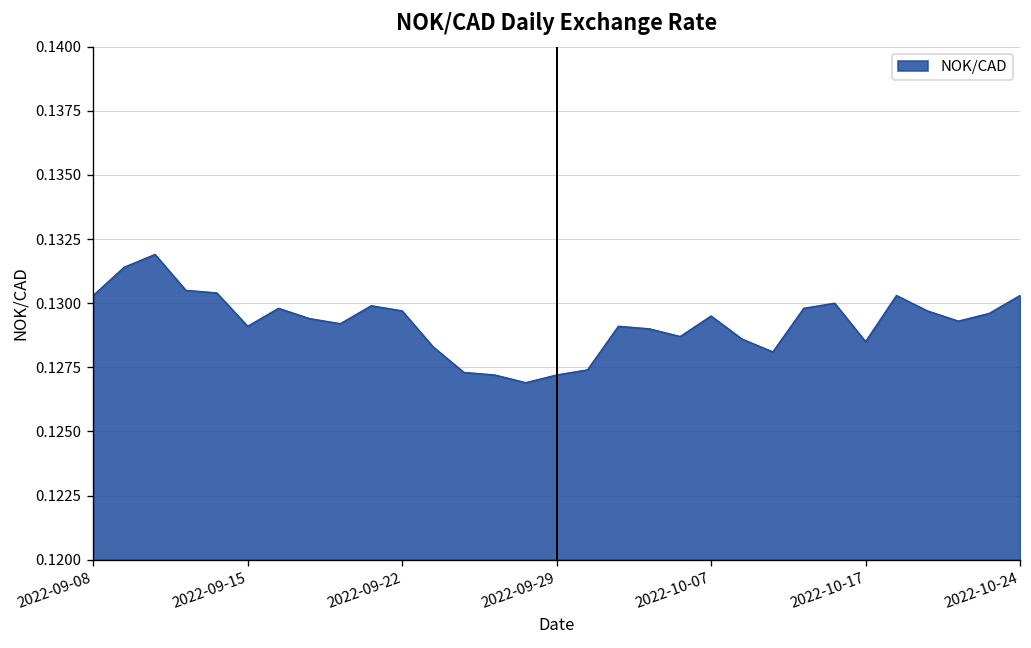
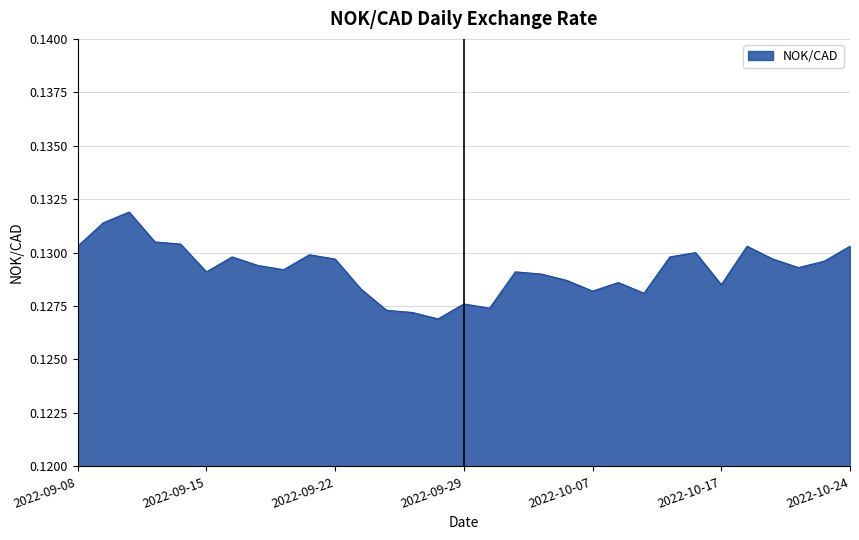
  {
    "2022-09-08": 0.1303,
    "2022-09-15": 0.1291,
    "2022-09-22": 0.1297,
-   "2022-09-29": 0.1272,
-   "2022-10-07": 0.1295,
+   "2022-09-29": 0.1276,
+   "2022-10-07": 0.1282,
    "2022-10-17": 0.1285,
    "2022-10-24": 0.1303
  }
